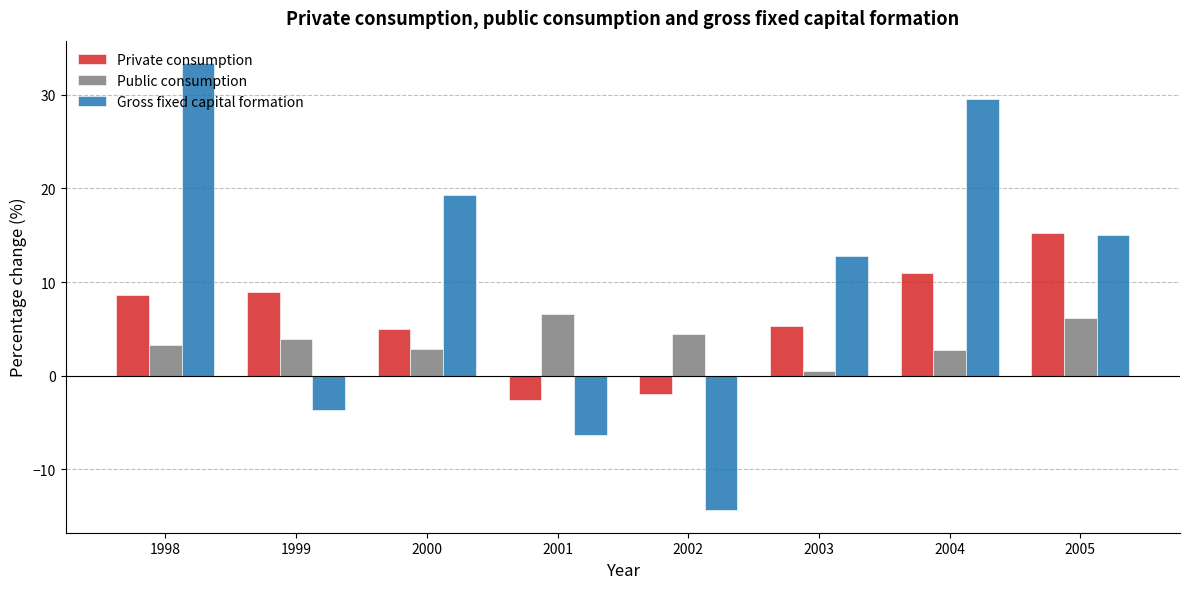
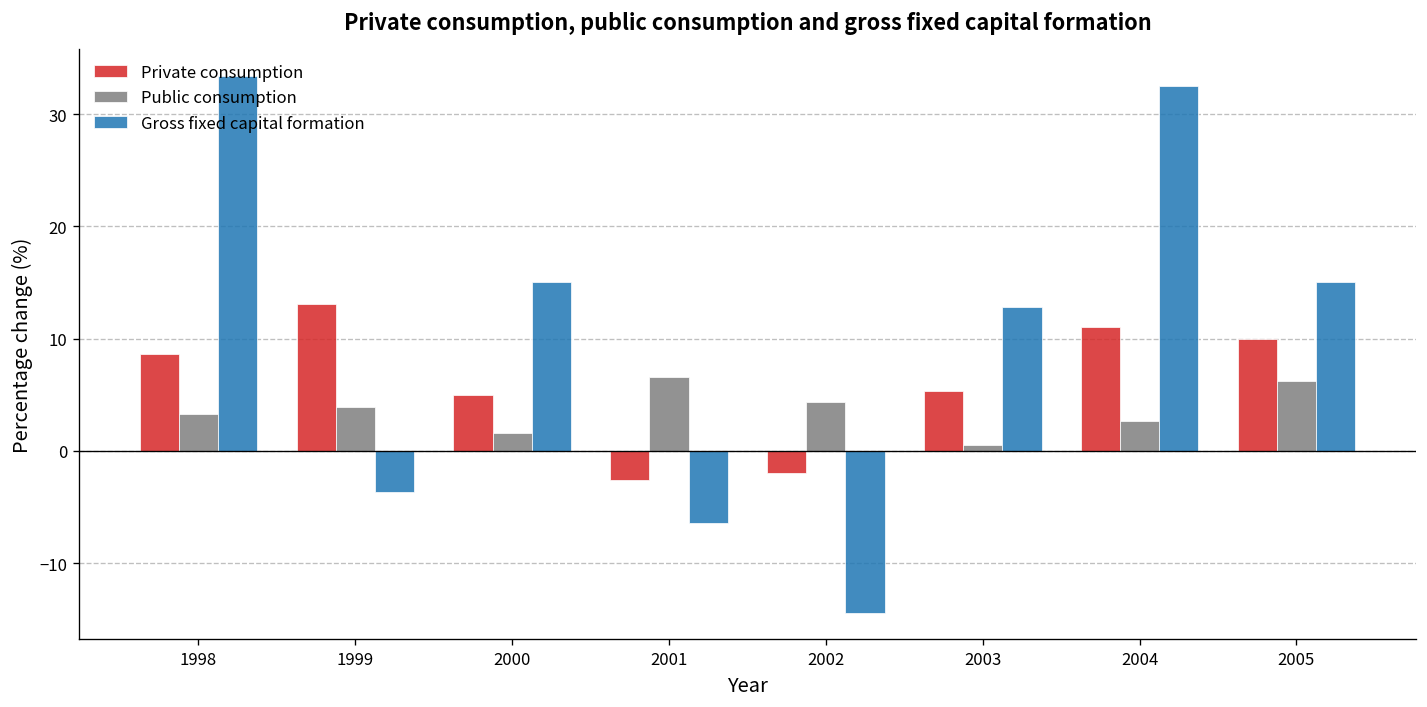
  {
    "Private consumption": {
      "1998": 9,
-     "1999": 9,
+     "1999": 13,
      "2000": 5,
      "2001": -3,
      "2002": -2,
      "2003": 5,
      "2004": 11,
-     "2005": 15
+     "2005": 10
    },
    "Public consumption": {
      "1998": 3,
      "1999": 4,
-     "2000": 3,
+     "2000": 2,
      "2001": 7,
      "2002": 4,
      "2003": 1,
      "2004": 3,
      "2005": 6
    },
    "Gross fixed capital formation": {
      "1998": 33,
      "1999": -4,
-     "2000": 19,
+     "2000": 15,
      "2001": -6,
      "2002": -14,
      "2003": 13,
-     "2004": 30,
+     "2004": 33,
      "2005": 15
    }
  }
